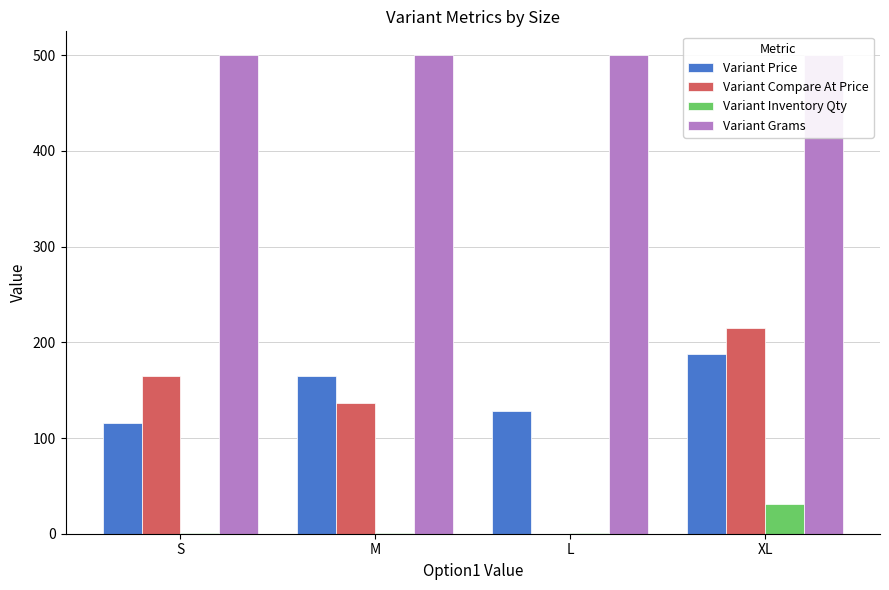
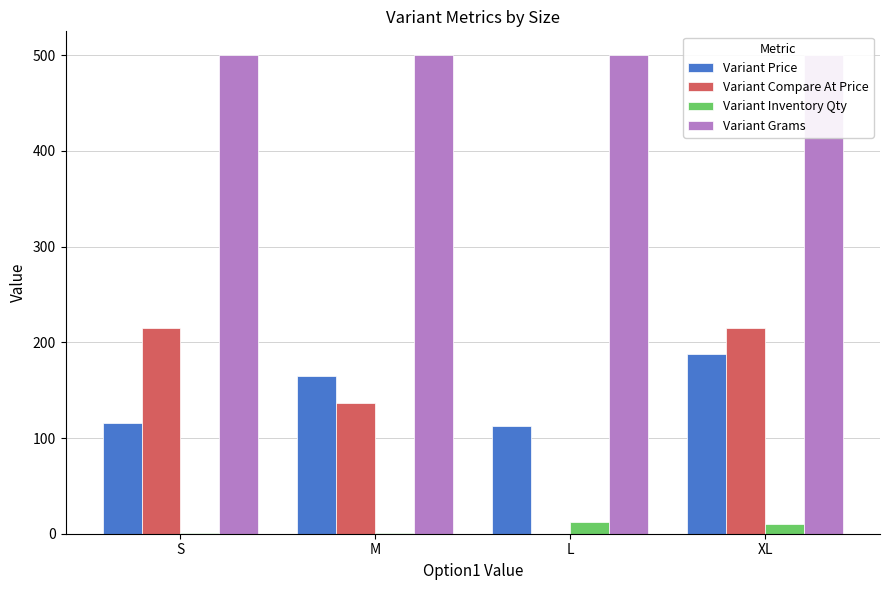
  {
    "Variant Price": {
      "S": 120,
      "M": 170,
-     "L": 130,
+     "L": 110,
      "XL": 190
    },
    "Variant Compare At Price": {
-     "S": 170,
+     "S": 220,
      "M": 140,
      "L": 0,
      "XL": 220
    },
    "Variant Inventory Qty": {
-     "L": 0,
-     "XL": 30
+     "L": 10,
+     "XL": 10
    },
    "Variant Grams": {
      "S": 500,
      "M": 500,
      "L": 500
    }
  }
